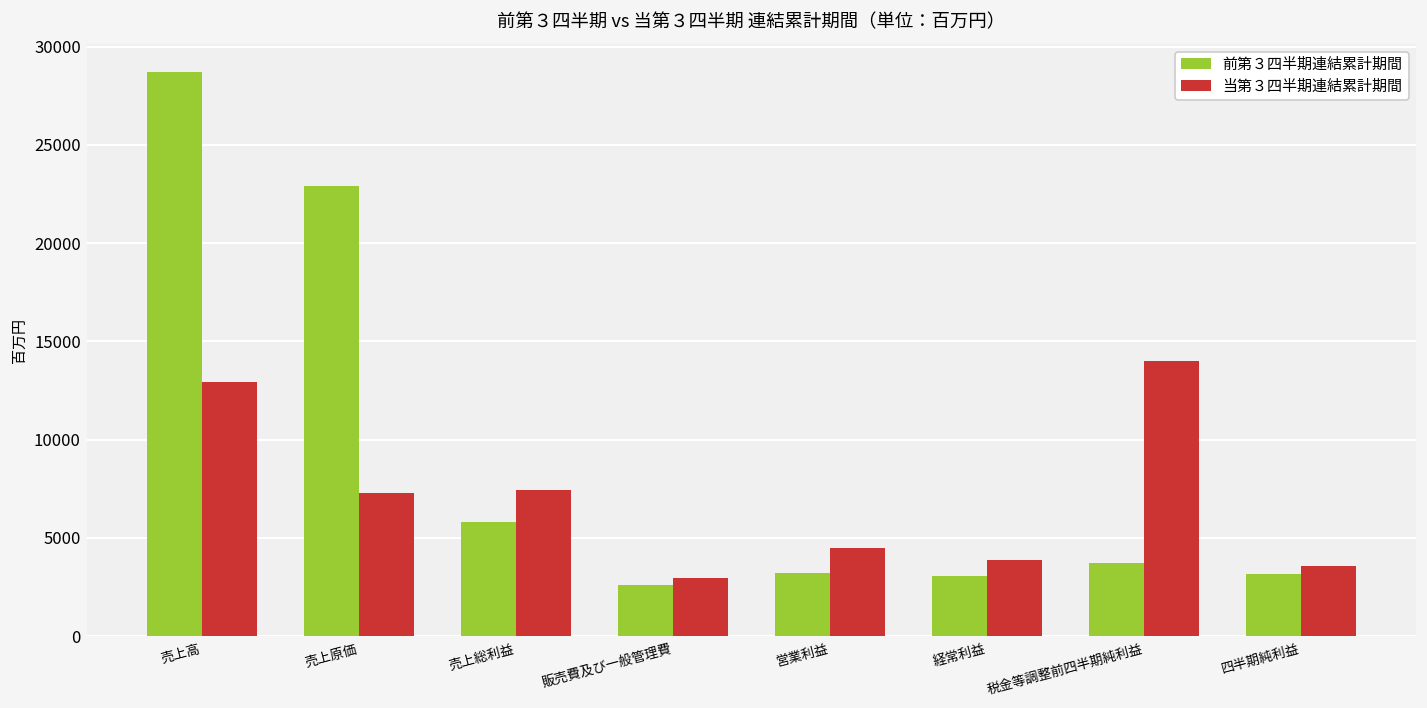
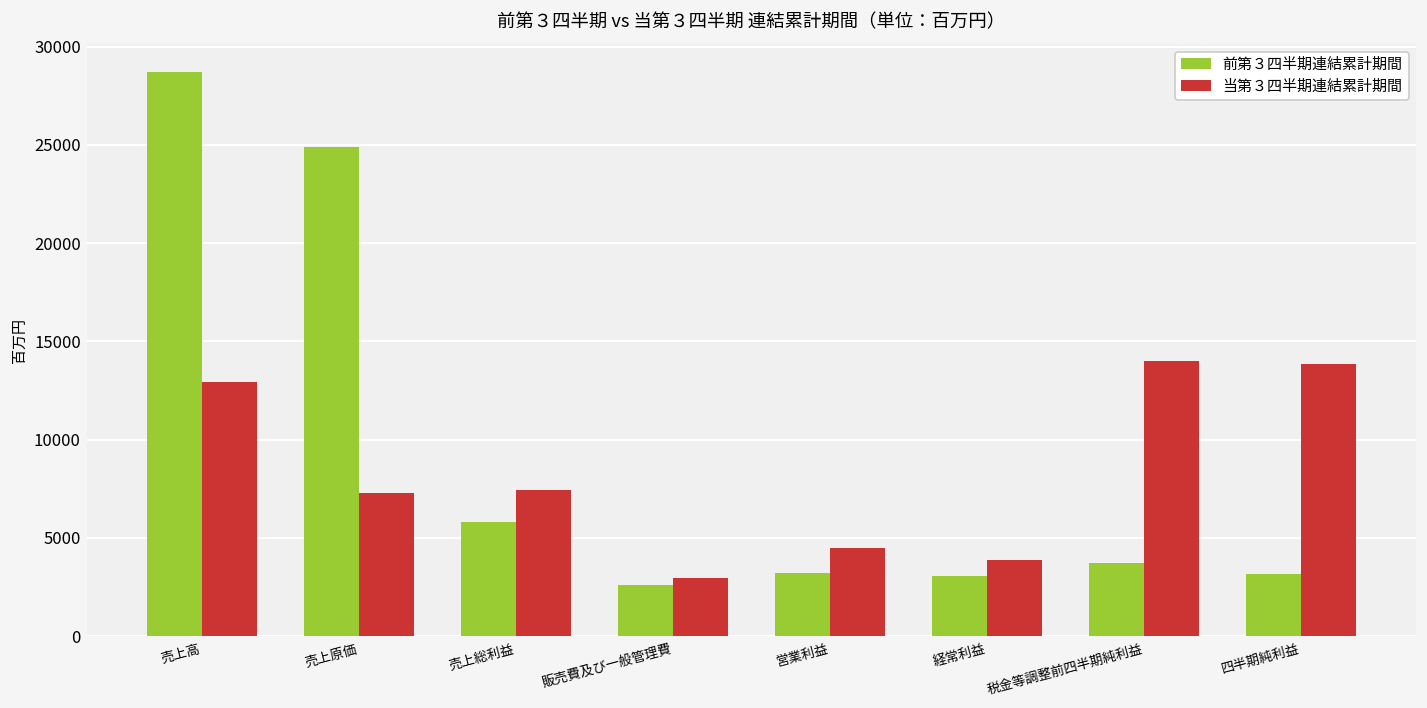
  {
    "前第３四半期連結累計期間": {
      "売上高": 28700,
-     "売上原価": 22900,
+     "売上原価": 24900,
      "売上総利益": 5800,
      "販売費及び一般管理費": 2600,
      "営業利益": 3200,
      "経常利益": 3100,
      "税金等調整前四半期純利益": 3700,
      "四半期純利益": 3100
    },
    "当第３四半期連結累計期間": {
      "売上高": 12900,
      "売上原価": 7300,
      "売上総利益": 7500,
      "販売費及び一般管理費": 2900,
      "営業利益": 4500,
      "経常利益": 3900,
      "税金等調整前四半期純利益": 14000,
-     "四半期純利益": 3600
+     "四半期純利益": 13900
    }
  }
